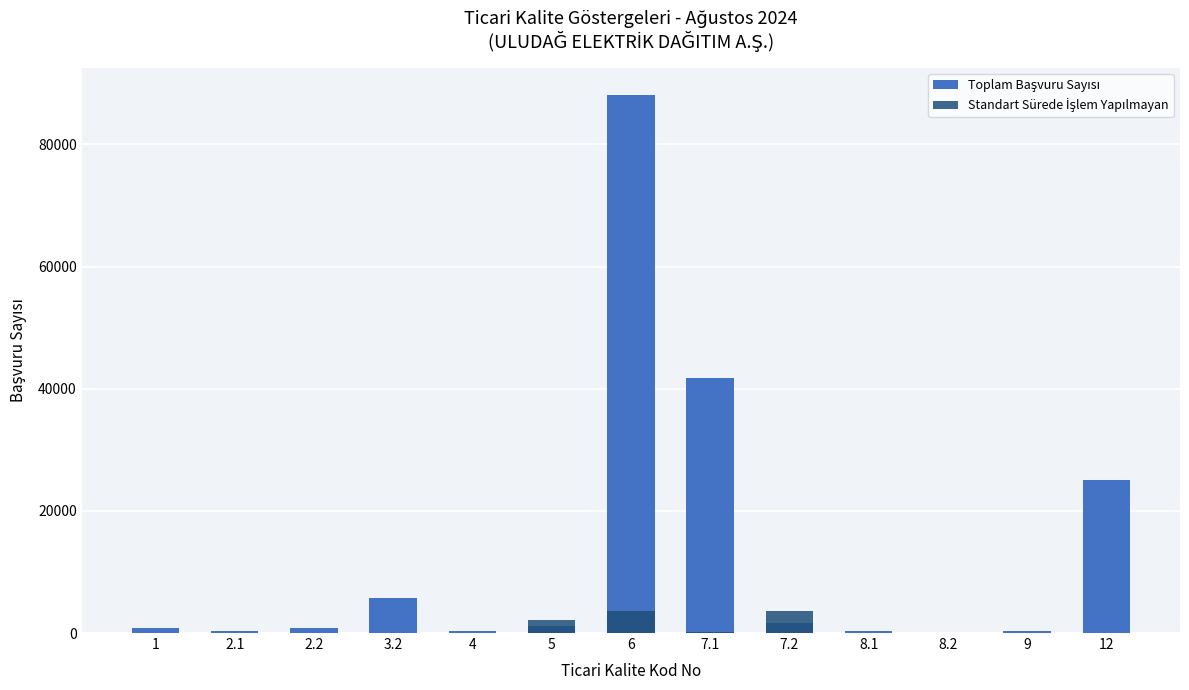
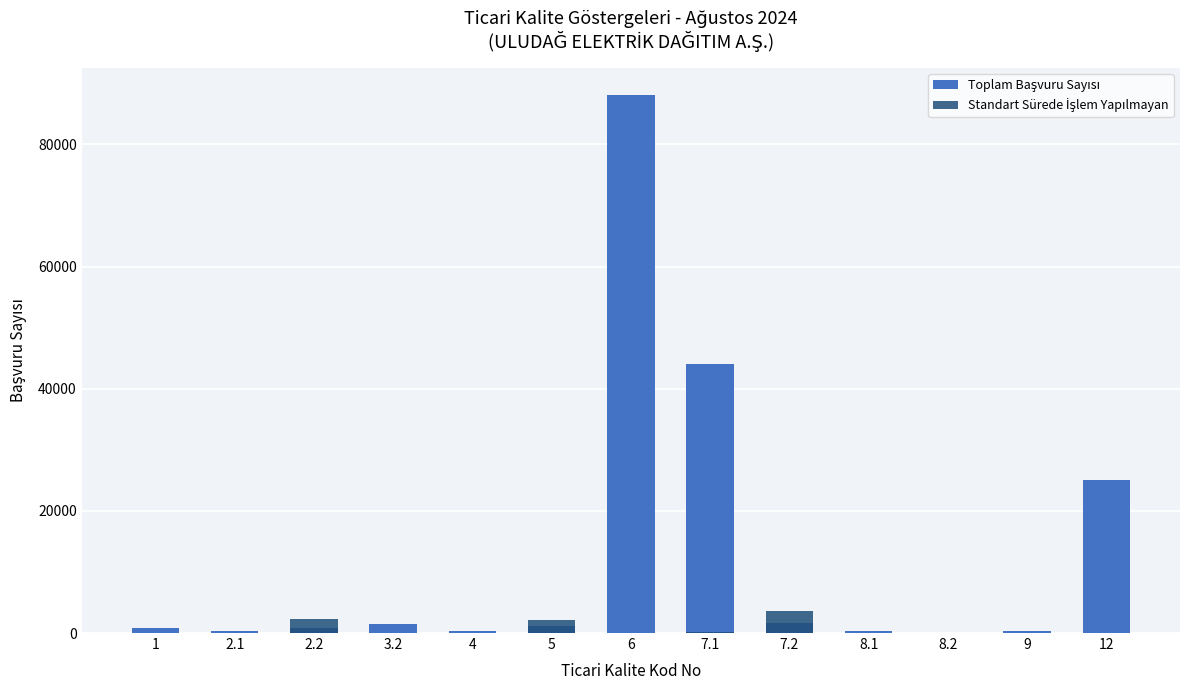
  {
    "Toplam Başvuru Sayısı": {
      "1": 1000,
-     "3.2": 6000,
+     "3.2": 2000,
      "6": 88000,
-     "7.1": 42000,
+     "7.1": 44000,
      "12": 25000
    },
    "Standart Sürede İşlem Yapılmayan": {
      "1": 0,
      "2.1": 0,
-     "2.2": 0,
+     "2.2": 2000,
      "4": 0,
      "5": 2000,
-     "6": 4000,
+     "6": 0,
      "7.2": 4000,
      "8.2": 0,
      "12": 0
    }
  }
